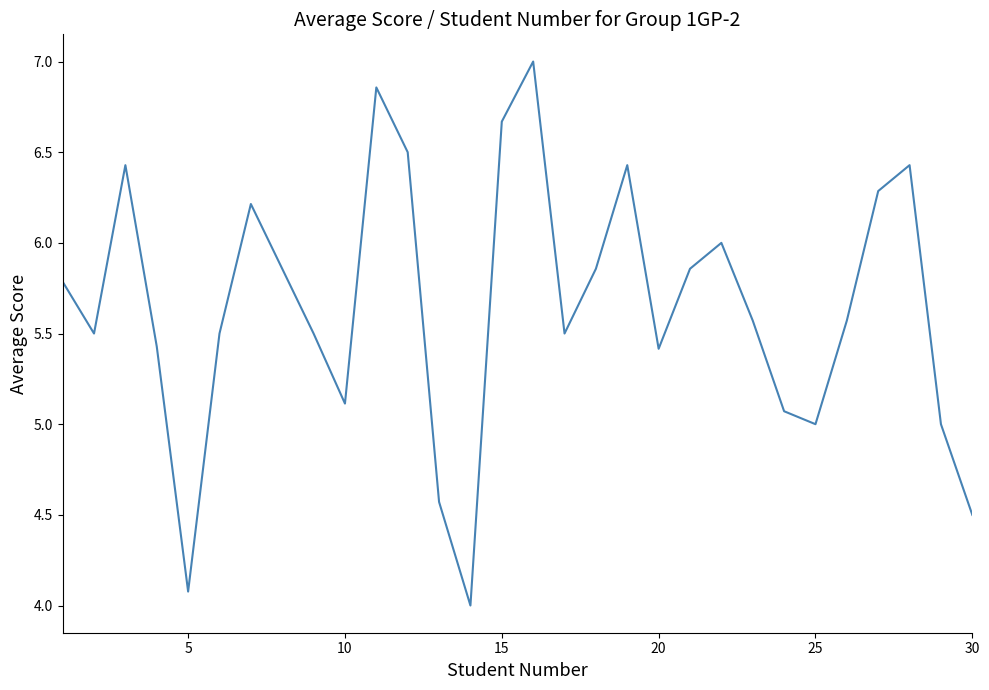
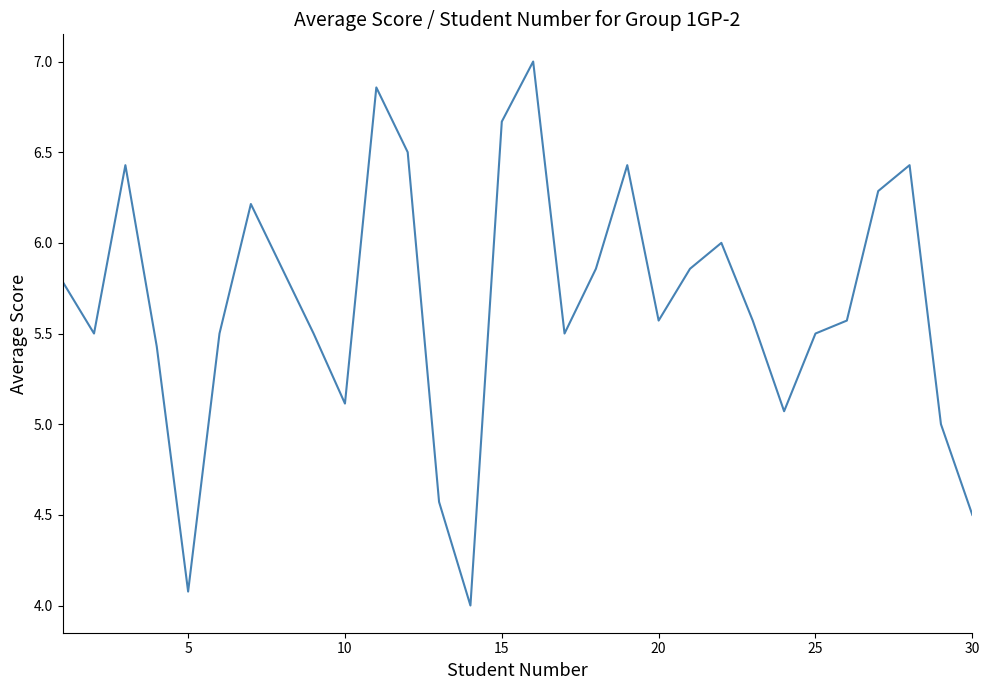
  {
    "5": 4.08,
    "10": 5.11,
    "15": 6.67,
-   "20": 5.42,
-   "25": 5.0,
+   "20": 5.57,
+   "25": 5.5,
    "30": 4.50
  }
